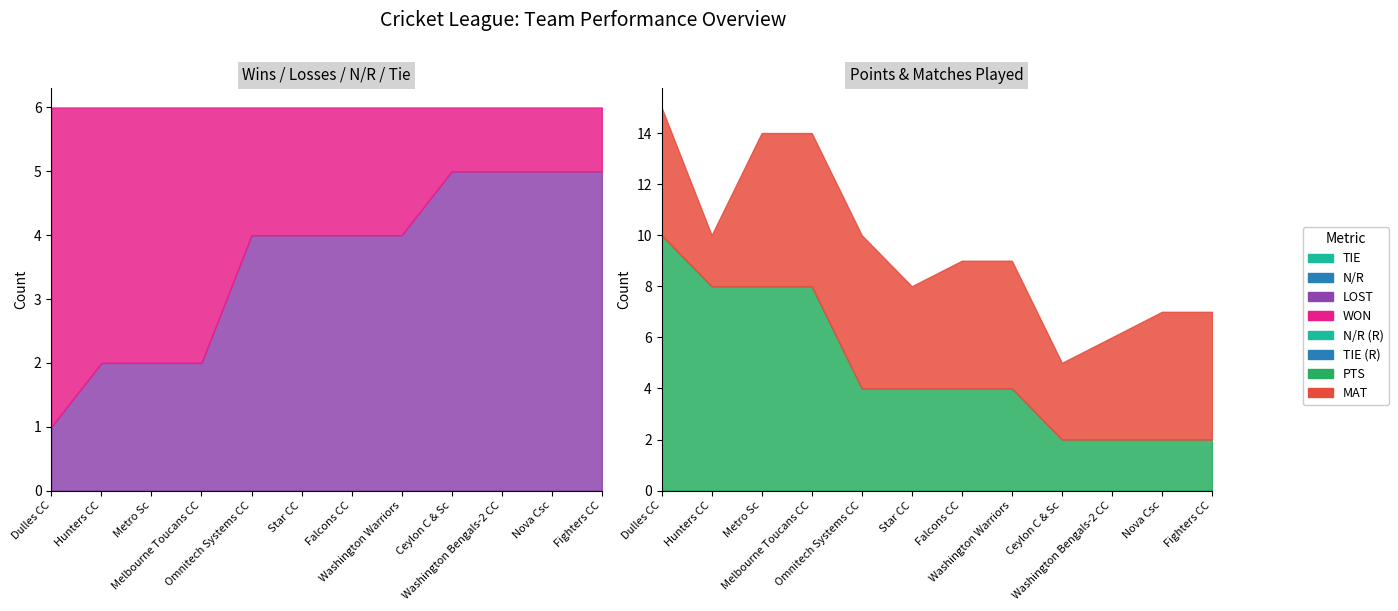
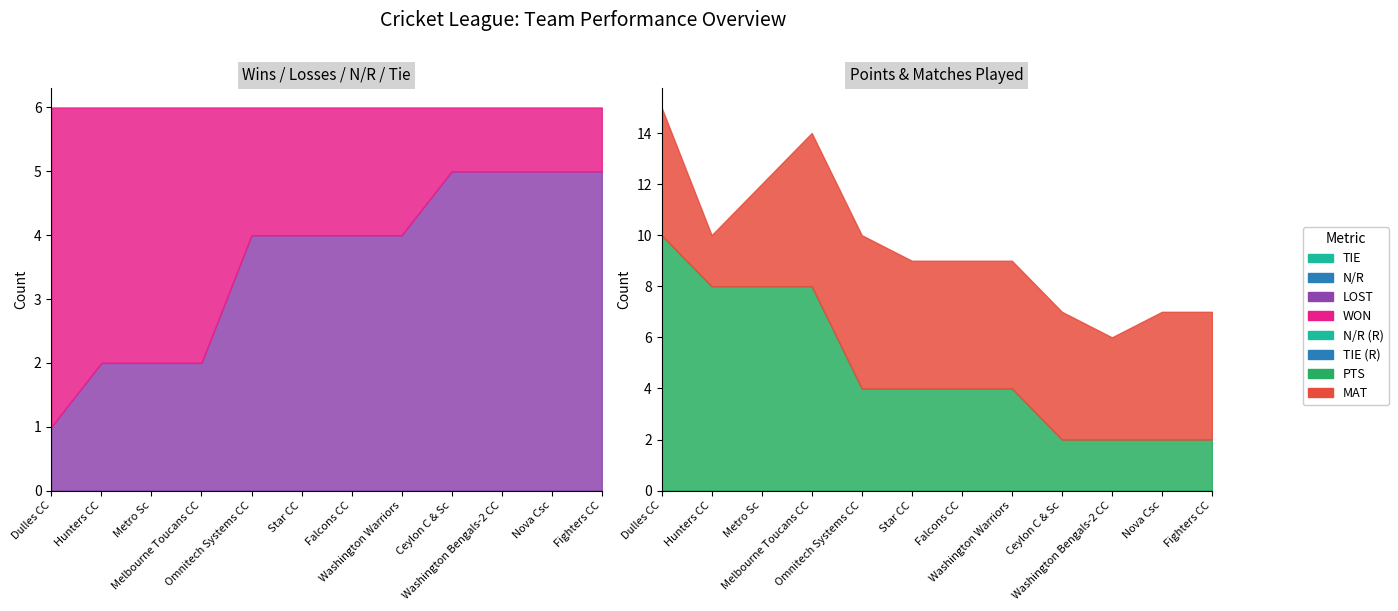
  {
    "Wins / Losses / N/R / Tie": {
      "N/R": {
        "Dulles CC": 0.0,
        "Hunters CC": 0.0,
        "Metro Sc": 0.0,
        "Melbourne Toucans CC": 0.0,
        "Omnitech Systems CC": 0.0,
        "Star CC": 0.0,
        "Falcons CC": 0.0,
        "Washington Warriors": 0.0,
        "Ceylon C & Sc": 0.0,
        "Washington Bengals-2 CC": 0.0,
        "Nova Csc": 0.0,
        "Fighters CC": 0.0
      },
      "LOST": {
        "Dulles CC": 1.0,
        "Hunters CC": 2.0,
        "Metro Sc": 2.0,
        "Melbourne Toucans CC": 2.0,
        "Omnitech Systems CC": 4.0,
        "Star CC": 4.0,
        "Falcons CC": 4.0,
        "Washington Warriors": 4.0,
        "Ceylon C & Sc": 5.0,
        "Washington Bengals-2 CC": 5.0,
        "Nova Csc": 5.0,
        "Fighters CC": 5.0
      }
    },
    "Points & Matches Played": {
      "TIE (R)": {
        "Dulles CC": 0,
        "Hunters CC": 0,
        "Metro Sc": 0,
        "Melbourne Toucans CC": 0,
        "Omnitech Systems CC": 0,
        "Star CC": 0,
        "Falcons CC": 0,
        "Washington Warriors": 0,
        "Ceylon C & Sc": 0,
        "Washington Bengals-2 CC": 0,
        "Nova Csc": 0,
        "Fighters CC": 0
      },
      "PTS": {
        "Dulles CC": 10,
        "Hunters CC": 8,
        "Metro Sc": 8,
        "Melbourne Toucans CC": 8,
        "Omnitech Systems CC": 4,
        "Star CC": 4,
        "Falcons CC": 4,
        "Washington Warriors": 4,
        "Ceylon C & Sc": 2,
        "Washington Bengals-2 CC": 2,
        "Nova Csc": 2,
        "Fighters CC": 2
      },
      "MAT": {
        "Dulles CC": 5,
        "Hunters CC": 2,
-       "Metro Sc": 6,
+       "Metro Sc": 4,
        "Melbourne Toucans CC": 6,
        "Omnitech Systems CC": 6,
-       "Star CC": 4,
+       "Star CC": 5,
        "Falcons CC": 5,
        "Washington Warriors": 5,
-       "Ceylon C & Sc": 3,
+       "Ceylon C & Sc": 5,
        "Washington Bengals-2 CC": 4,
        "Nova Csc": 5,
        "Fighters CC": 5
      }
    }
  }
